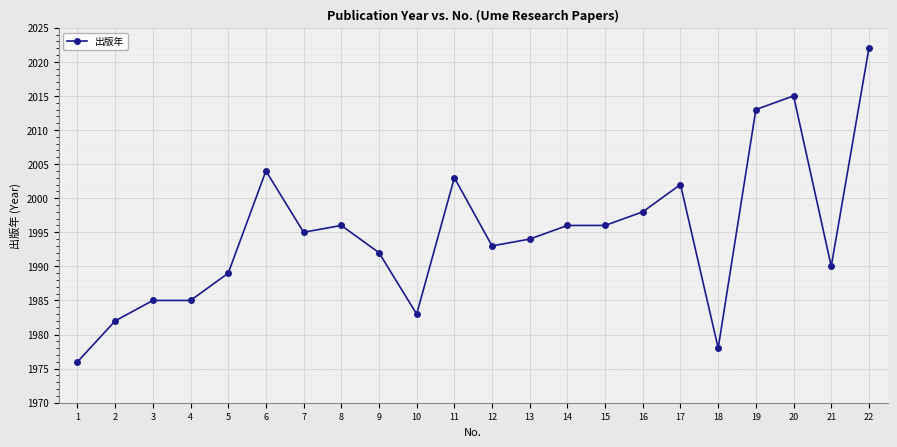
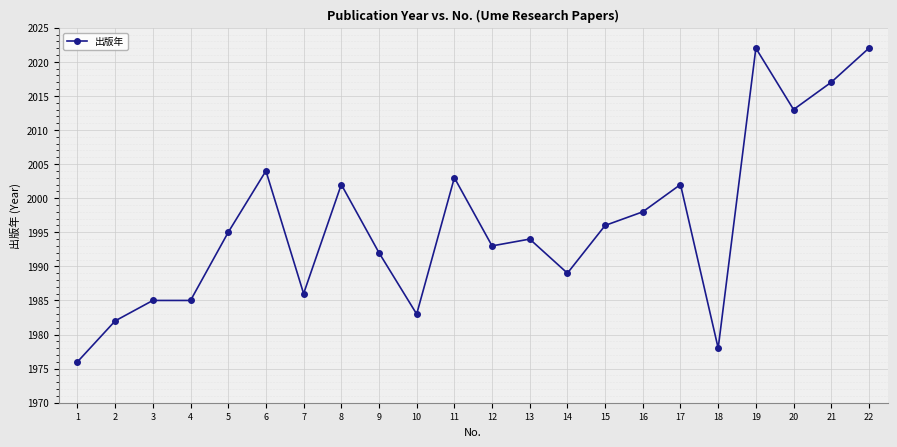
  {
    "1": 1976,
    "2": 1982,
    "3": 1985,
    "4": 1985,
-   "5": 1989,
+   "5": 1995,
    "6": 2004,
-   "7": 1995,
-   "8": 1996,
+   "7": 1986,
+   "8": 2002,
    "9": 1992,
    "10": 1983,
    "11": 2003,
    "12": 1993,
    "13": 1994,
-   "14": 1996,
+   "14": 1989,
    "15": 1996,
    "16": 1998,
    "17": 2002,
    "18": 1978,
-   "19": 2013,
-   "20": 2015,
-   "21": 1990,
+   "19": 2022,
+   "20": 2013,
+   "21": 2017,
    "22": 2022
  }
